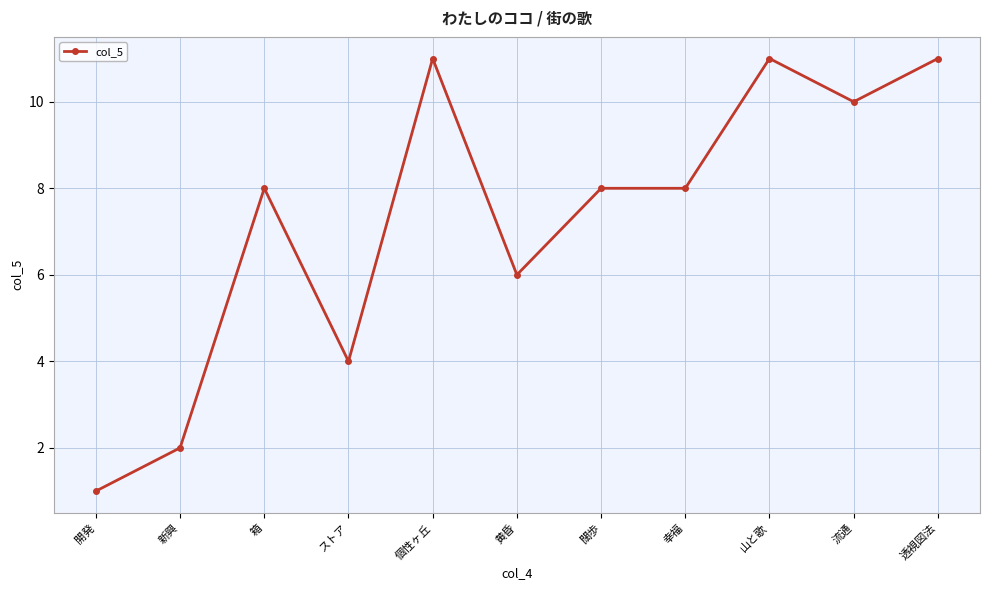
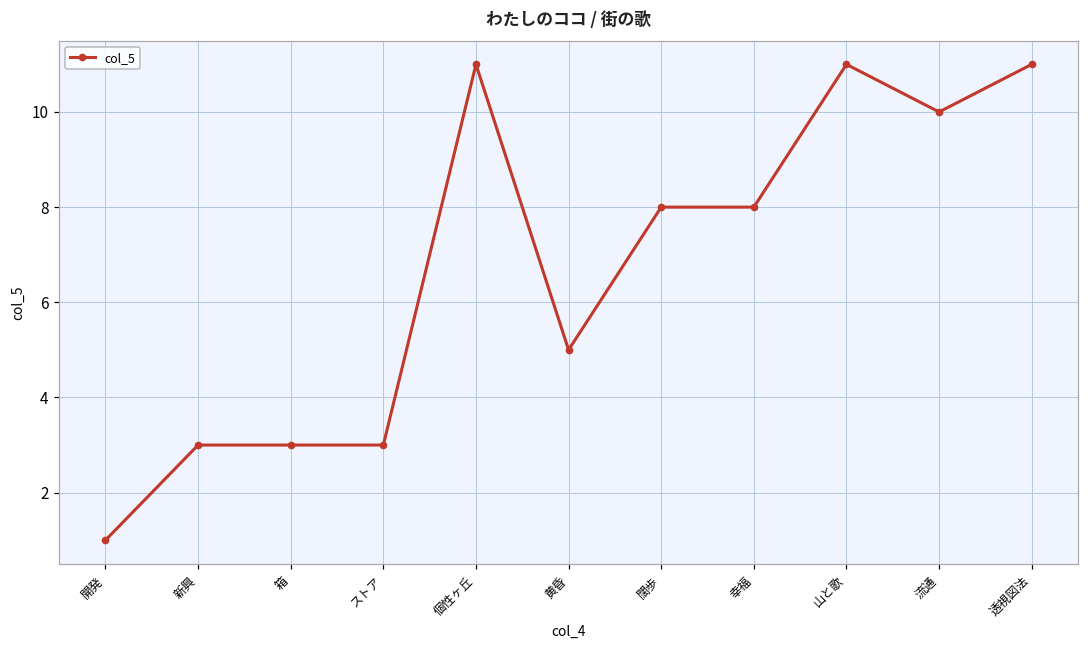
  {
    "開発": 1,
-   "新興": 2,
-   "箱": 8,
-   "ストア": 4,
+   "新興": 3,
+   "箱": 3,
+   "ストア": 3,
    "個性ヶ丘": 11,
-   "黄昏": 6,
+   "黄昏": 5,
    "闊歩": 8,
    "幸福": 8,
    "山と歌": 11,
    "流通": 10,
    "透視図法": 11
  }
